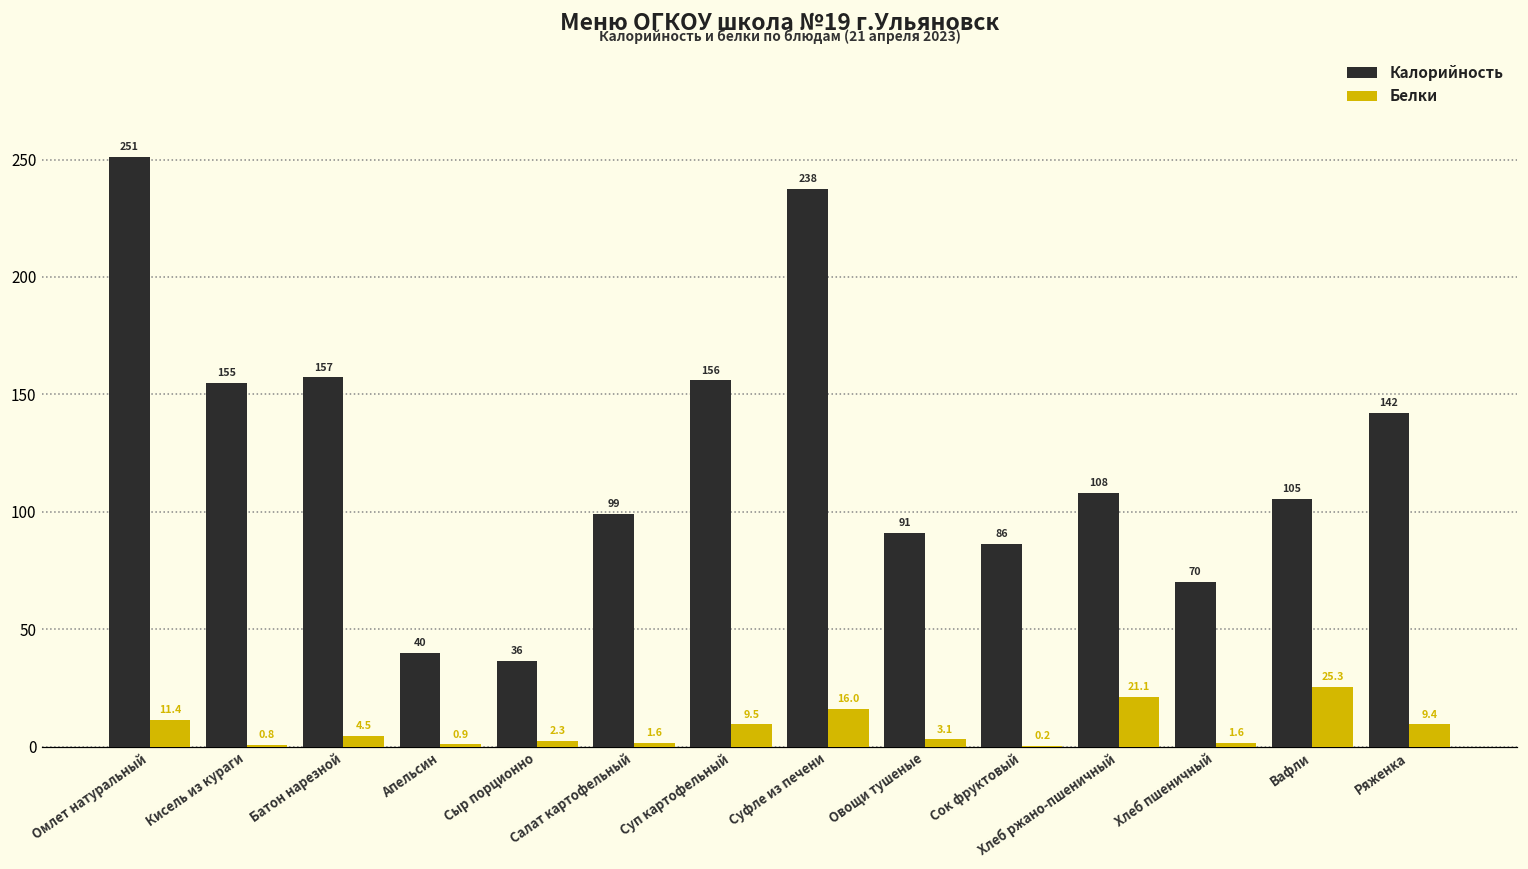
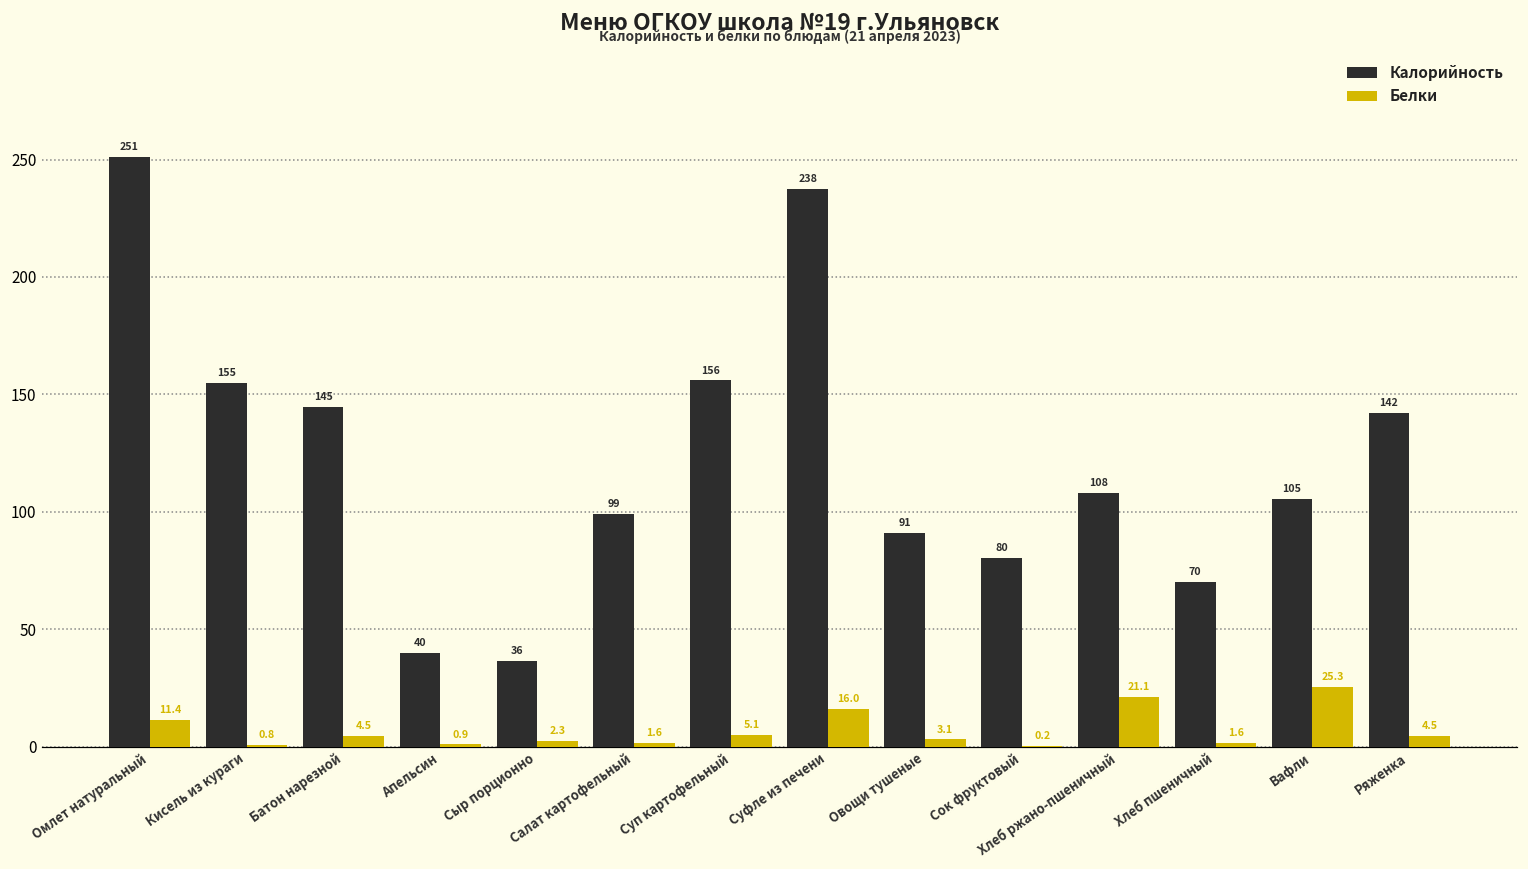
  {
    "Калорийность": {
      "Омлет натуральный": 251,
      "Кисель из кураги": 155,
-     "Батон нарезной": 157,
+     "Батон нарезной": 145,
      "Апельсин": 40,
      "Сыр порционно": 36,
      "Салат картофельный": 99,
      "Суп картофельный": 156,
      "Суфле из печени": 238,
      "Овощи тушеные": 91,
-     "Сок фруктовый": 86,
+     "Сок фруктовый": 80,
      "Хлеб ржано-пшеничный": 108,
      "Хлеб пшеничный": 70,
      "Вафли": 105,
      "Ряженка": 142
    },
    "Белки": {
      "Омлет натуральный": 11.4,
      "Кисель из кураги": 0.8,
      "Батон нарезной": 4.5,
      "Апельсин": 0.9,
      "Сыр порционно": 2.3,
      "Салат картофельный": 1.6,
-     "Суп картофельный": 9.5,
+     "Суп картофельный": 5.1,
      "Суфле из печени": 16.0,
      "Овощи тушеные": 3.1,
      "Сок фруктовый": 0.2,
      "Хлеб ржано-пшеничный": 21.1,
      "Хлеб пшеничный": 1.6,
      "Вафли": 25.3,
-     "Ряженка": 9.4
+     "Ряженка": 4.5
    }
  }
